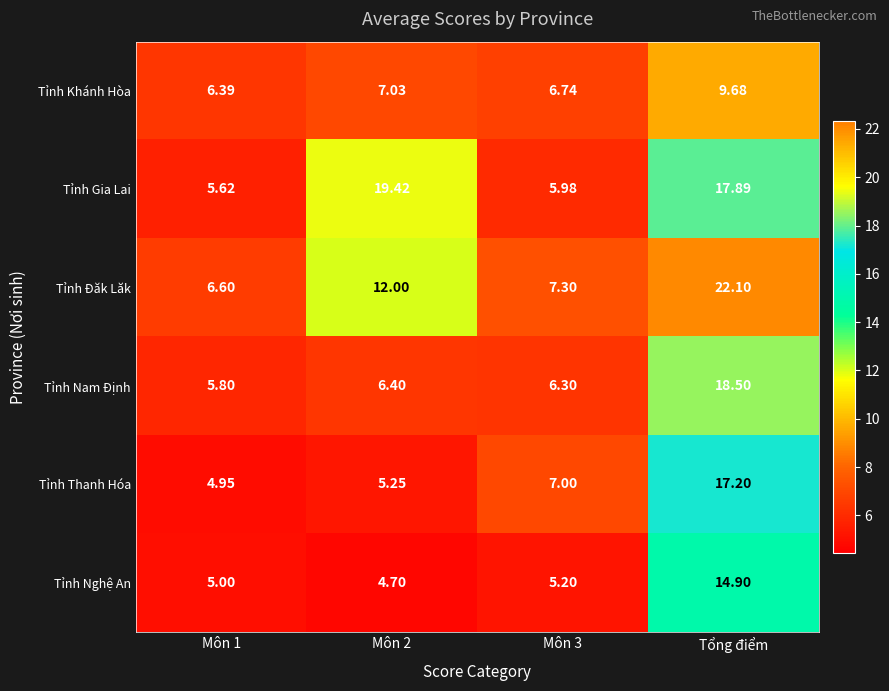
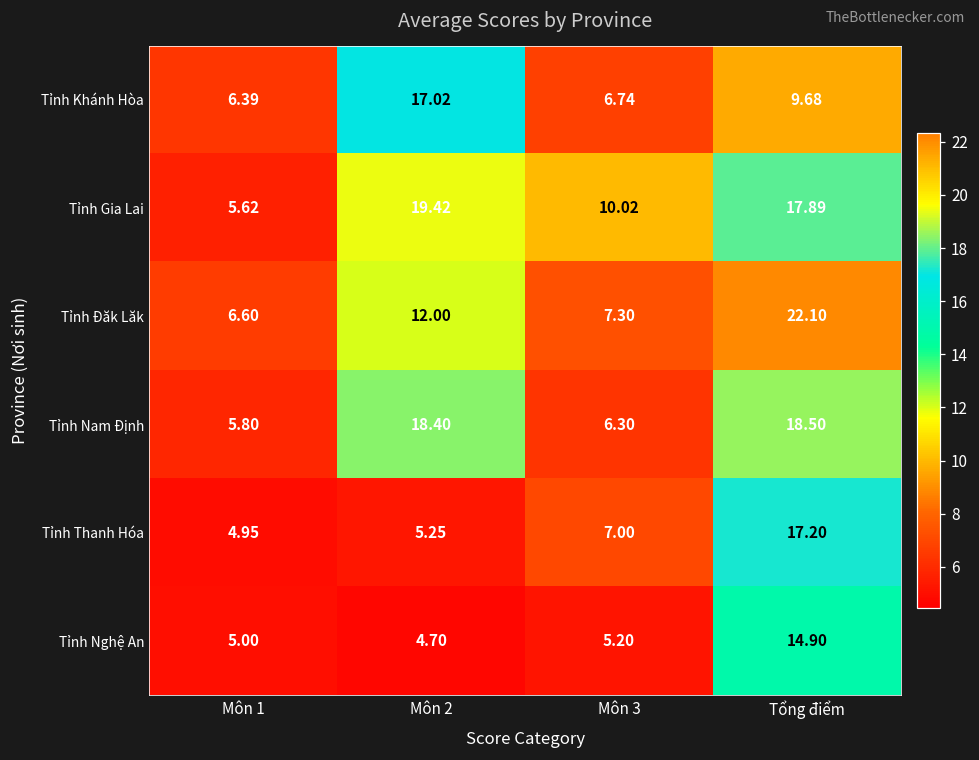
  {
    "Tỉnh Khánh Hòa": {
      "Môn 1": 6.39,
-     "Môn 2": 7.03,
+     "Môn 2": 17.02,
      "Môn 3": 6.74,
      "Tổng điểm": 9.68
    },
    "Tỉnh Gia Lai": {
      "Môn 1": 5.62,
      "Môn 2": 19.42,
-     "Môn 3": 5.98,
+     "Môn 3": 10.02,
      "Tổng điểm": 17.89
    },
    "Tỉnh Đăk Lăk": {
      "Môn 1": 6.60,
      "Môn 2": 12.00,
      "Môn 3": 7.30,
      "Tổng điểm": 22.10
    },
    "Tỉnh Nam Định": {
      "Môn 1": 5.80,
-     "Môn 2": 6.40,
+     "Môn 2": 18.40,
      "Môn 3": 6.30,
      "Tổng điểm": 18.50
    },
    "Tỉnh Thanh Hóa": {
      "Môn 1": 4.95,
      "Môn 2": 5.25,
      "Môn 3": 7.00,
      "Tổng điểm": 17.20
    },
    "Tỉnh Nghệ An": {
      "Môn 1": 5.00,
      "Môn 2": 4.70,
      "Môn 3": 5.20,
      "Tổng điểm": 14.90
    }
  }
